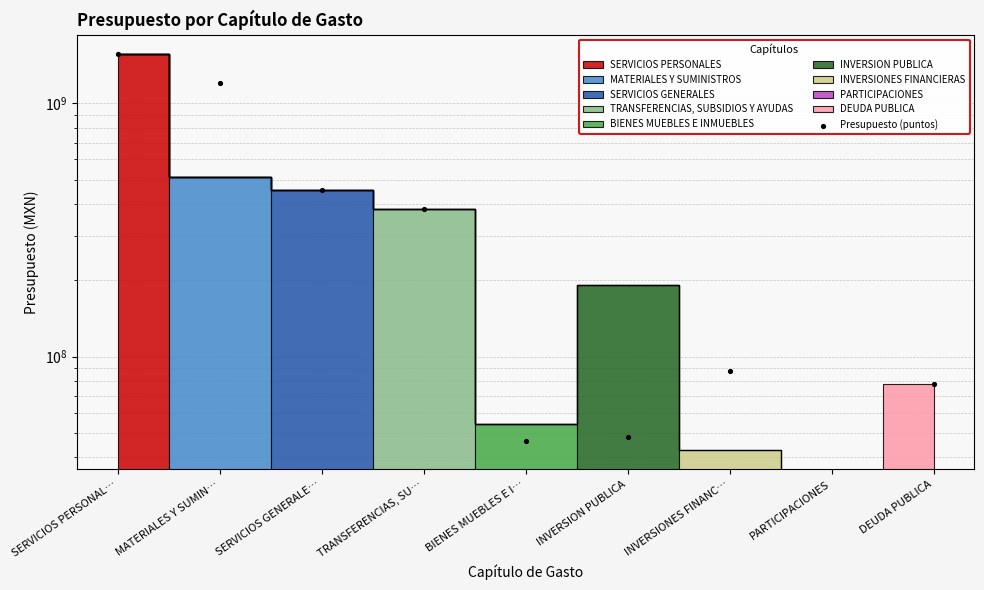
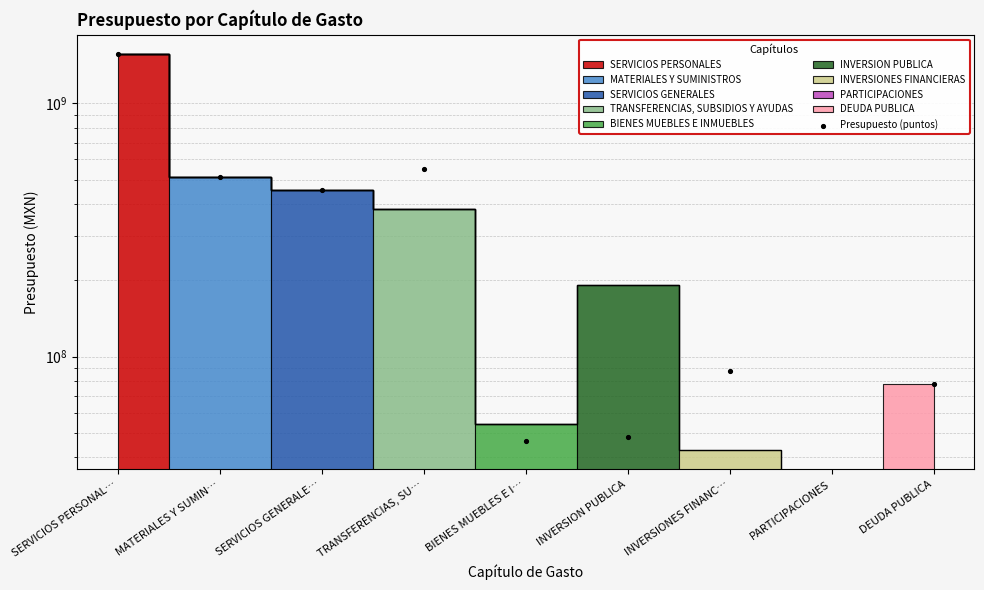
  {
    "Presupuesto (puntos)": {
-     "MATERIALES Y SUMIN…": 1200000000,
-     "TRANSFERENCIAS, SU…": 380000000
+     "MATERIALES Y SUMIN…": 510000000,
+     "TRANSFERENCIAS, SU…": 550000000
    }
  }
